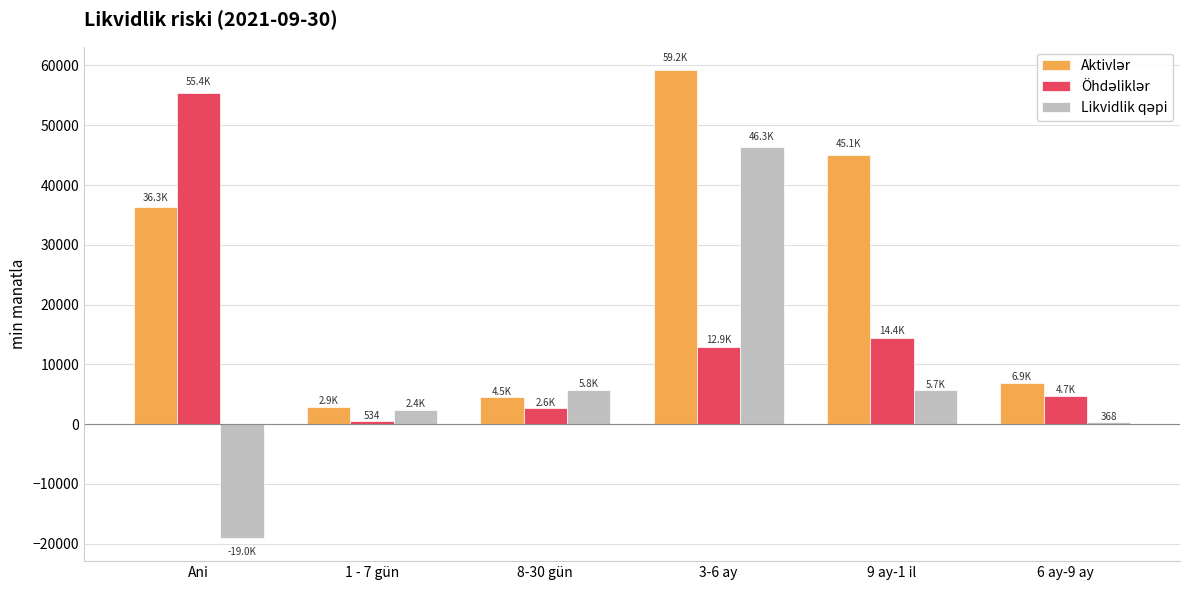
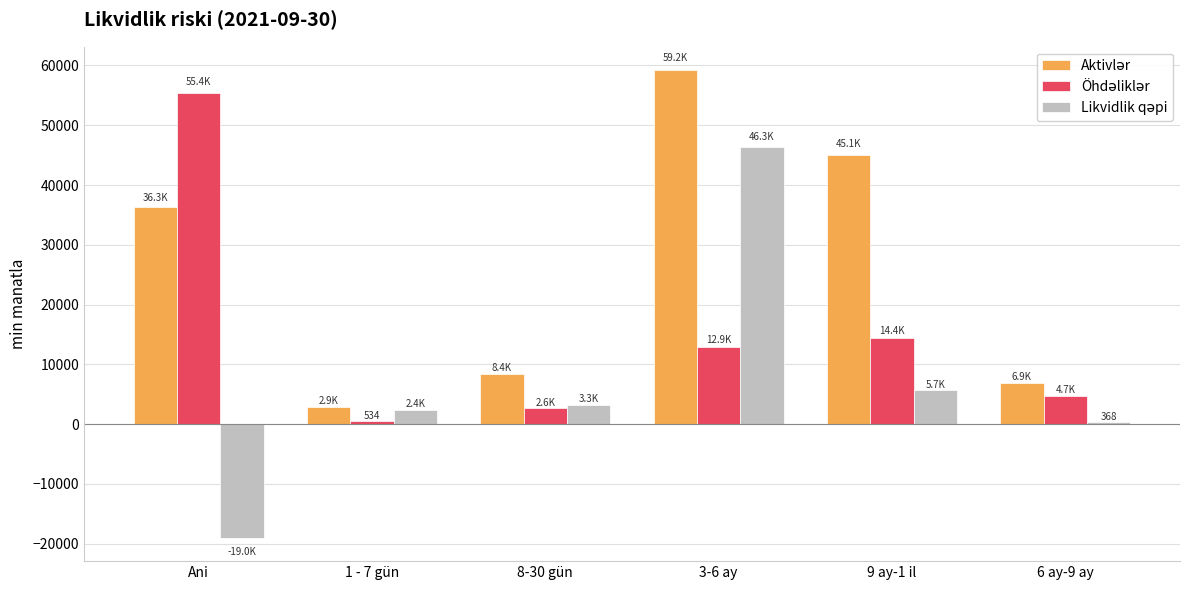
  {
    "Aktivlər": {
      "Ani": "36.3K",
      "1 - 7 gün": "2.9K",
-     "8-30 gün": "4.5K",
+     "8-30 gün": "8.4K",
      "3-6 ay": "59.2K",
      "9 ay-1 il": "45.1K",
      "6 ay-9 ay": "6.9K"
    },
    "Öhdəliklər": {
      "Ani": "55.4K",
      "1 - 7 gün": "534",
      "8-30 gün": "2.6K",
      "3-6 ay": "12.9K",
      "9 ay-1 il": "14.4K",
      "6 ay-9 ay": "4.7K"
    },
    "Likvidlik qəpi": {
      "Ani": "-19.0K",
      "1 - 7 gün": "2.4K",
-     "8-30 gün": "5.8K",
+     "8-30 gün": "3.3K",
      "3-6 ay": "46.3K",
      "9 ay-1 il": "5.7K",
      "6 ay-9 ay": "368"
    }
  }
